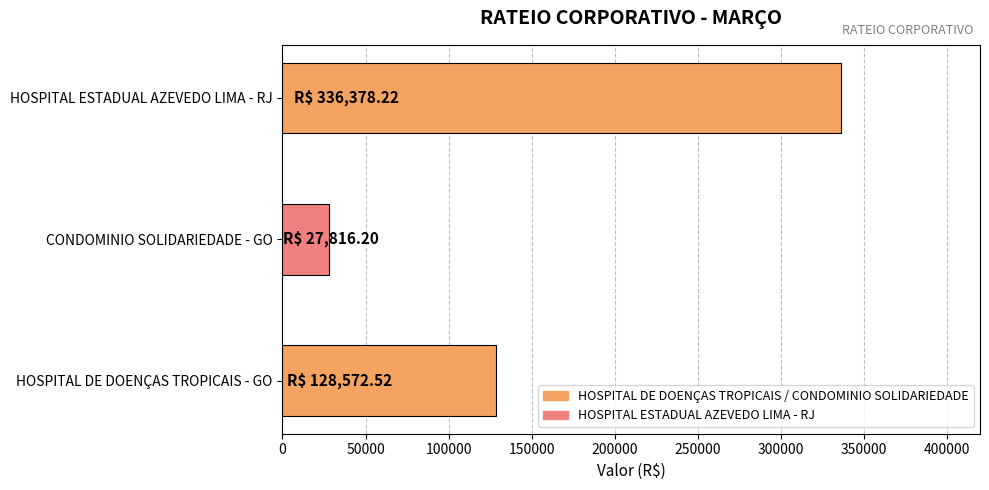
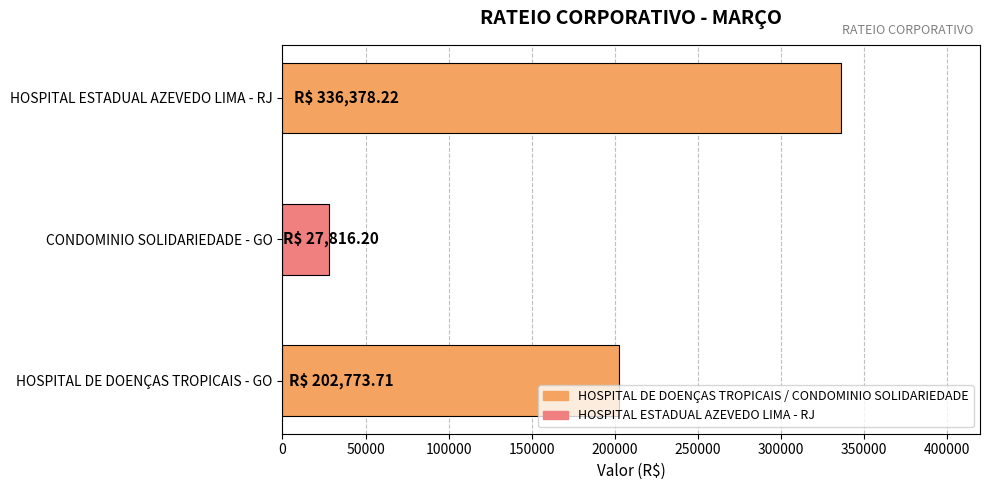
  {
    "HOSPITAL ESTADUAL AZEVEDO LIMA - RJ": "336,378.22",
    "CONDOMINIO SOLIDARIEDADE - GO": "27,816.20",
-   "HOSPITAL DE DOENÇAS TROPICAIS - GO": "128,572.52"
+   "HOSPITAL DE DOENÇAS TROPICAIS - GO": "202,773.71"
  }
